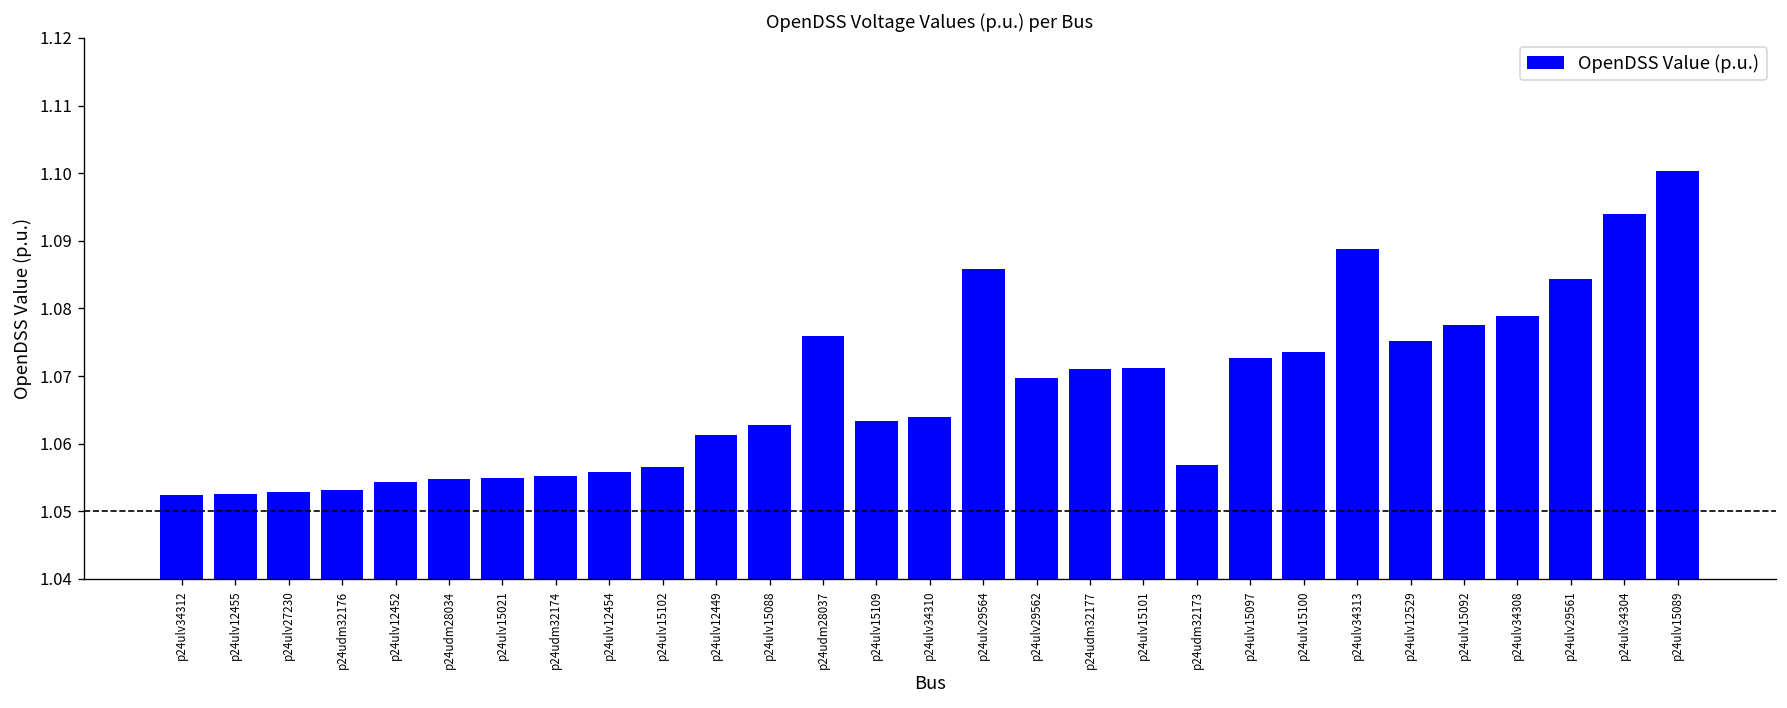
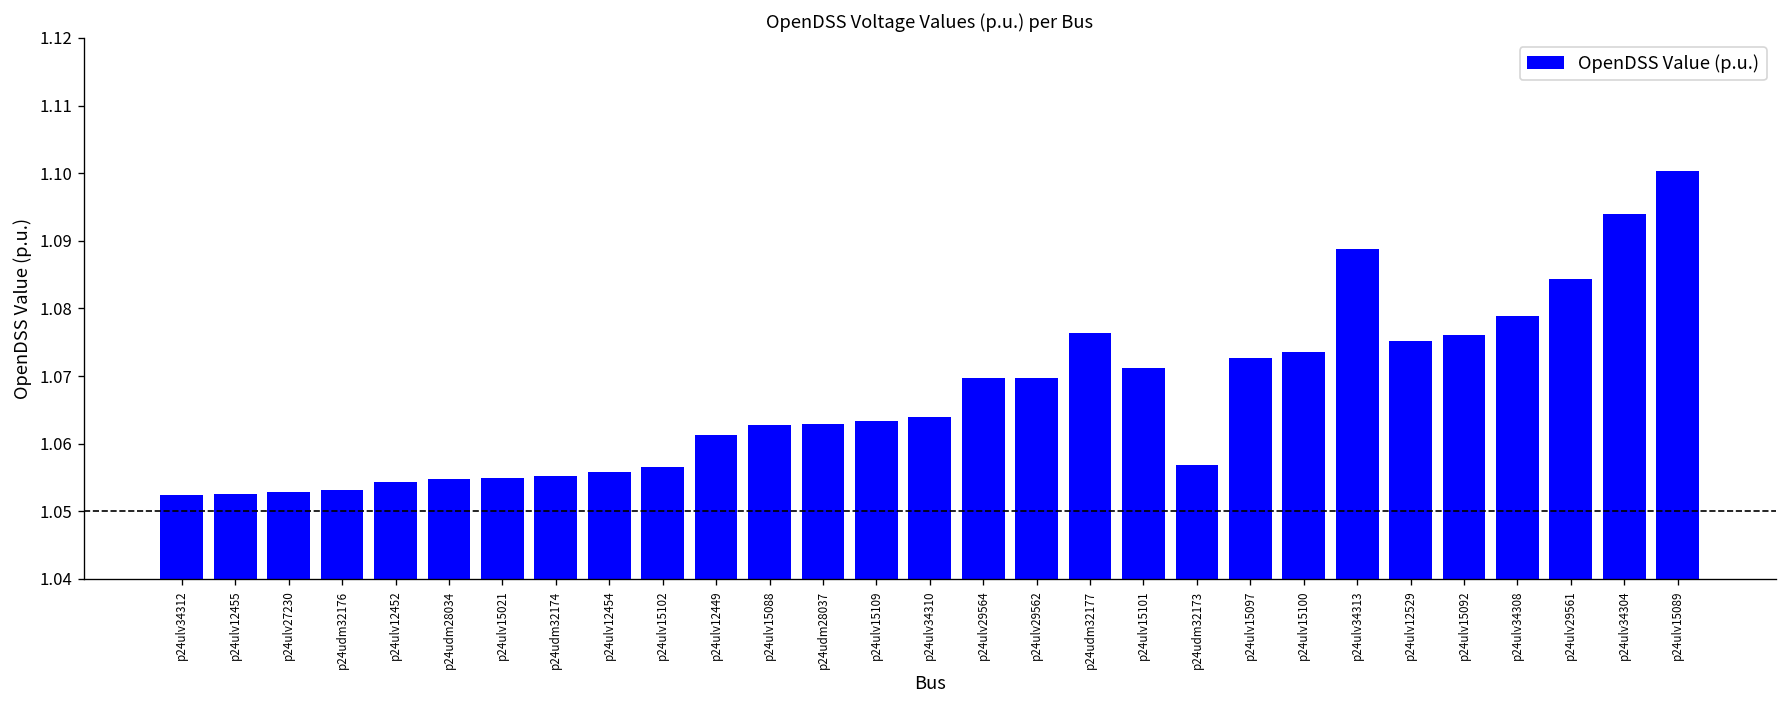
  {
    "p24ulv34312": 1.052,
    "p24ulv12455": 1.053,
    "p24ulv27230": 1.053,
    "p24udm32176": 1.053,
    "p24ulv12452": 1.054,
    "p24udm28034": 1.055,
    "p24ulv15021": 1.055,
    "p24udm32174": 1.055,
    "p24ulv12454": 1.056,
    "p24ulv15102": 1.057,
    "p24ulv12449": 1.061,
    "p24ulv15088": 1.063,
-   "p24udm28037": 1.076,
+   "p24udm28037": 1.063,
    "p24ulv15109": 1.063,
    "p24ulv34310": 1.064,
-   "p24ulv29564": 1.086,
+   "p24ulv29564": 1.070,
    "p24ulv29562": 1.070,
-   "p24udm32177": 1.071,
+   "p24udm32177": 1.076,
    "p24ulv15101": 1.071,
    "p24udm32173": 1.057,
    "p24ulv15097": 1.073,
    "p24ulv15100": 1.074,
    "p24ulv34313": 1.089,
    "p24ulv12529": 1.075,
-   "p24ulv15092": 1.078,
+   "p24ulv15092": 1.076,
    "p24ulv34308": 1.079,
    "p24ulv29561": 1.084,
    "p24ulv34304": 1.094,
    "p24ulv15089": 1.100
  }
